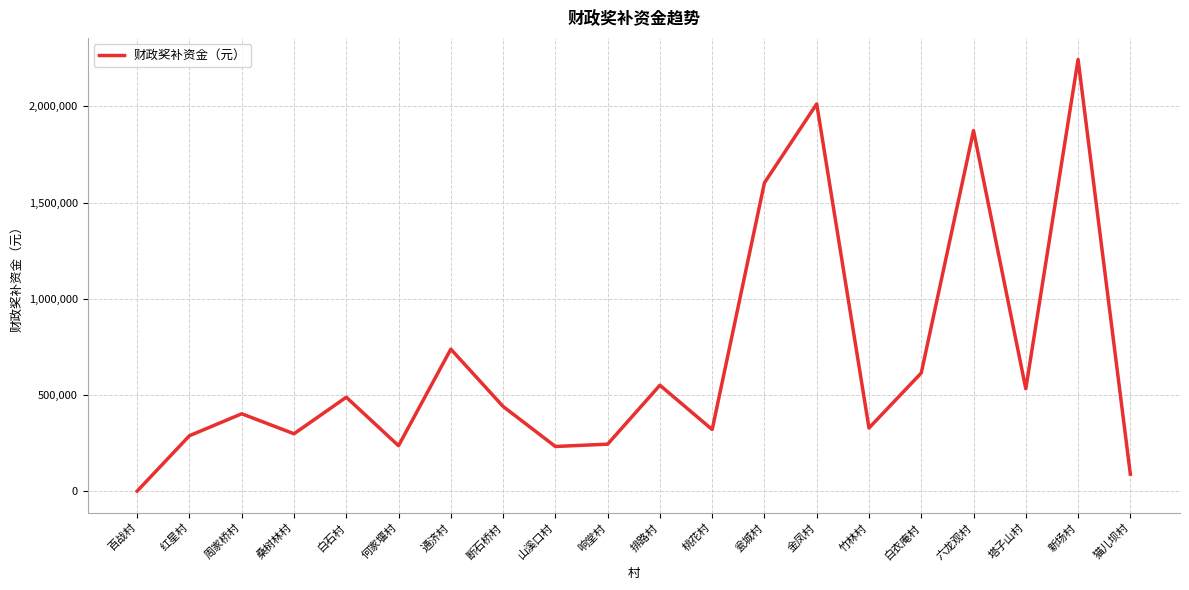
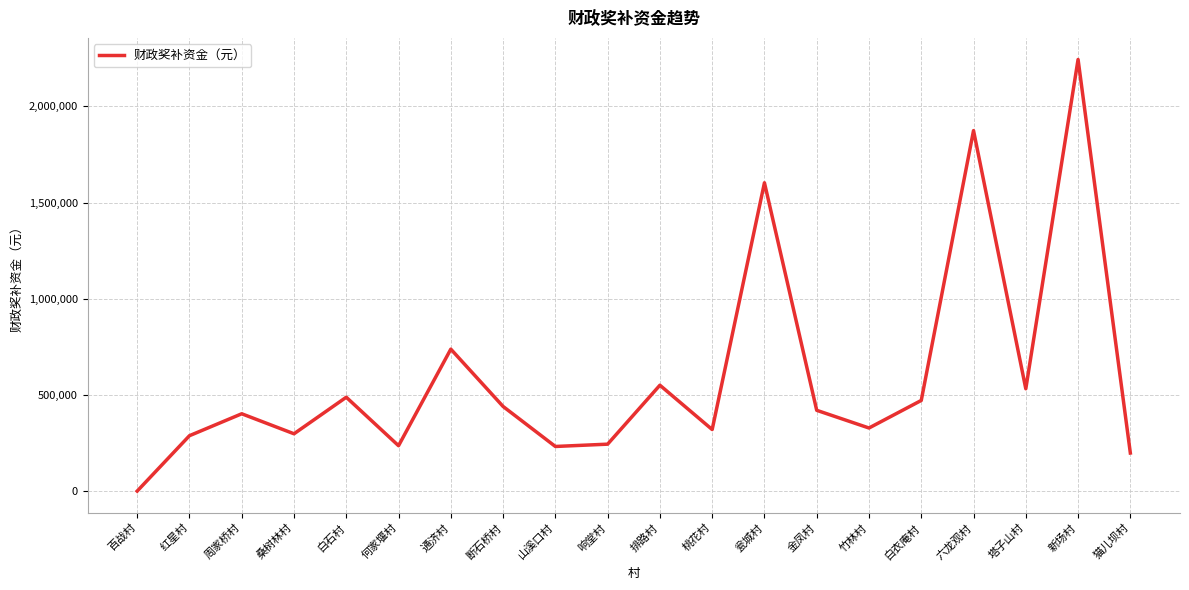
  {
    "百战村": "0",
    "红星村": "290,000",
    "周家桥村": "400,000",
    "桑树林村": "300,000",
    "白石村": "490,000",
    "何家堰村": "240,000",
    "通济村": "740,000",
    "断石桥村": "440,000",
    "山溪口村": "230,000",
    "响堂村": "240,000",
    "排路村": "550,000",
    "桃花村": "320,000",
    "瓮城村": "1,600,000",
-   "金凤村": "2,010,000",
+   "金凤村": "420,000",
    "竹林村": "330,000",
-   "白衣庵村": "610,000",
+   "白衣庵村": "470,000",
    "六龙观村": "1,870,000",
    "塔子山村": "530,000",
    "新场村": "2,240,000",
-   "猫儿坝村": "90,000"
+   "猫儿坝村": "200,000"
  }
